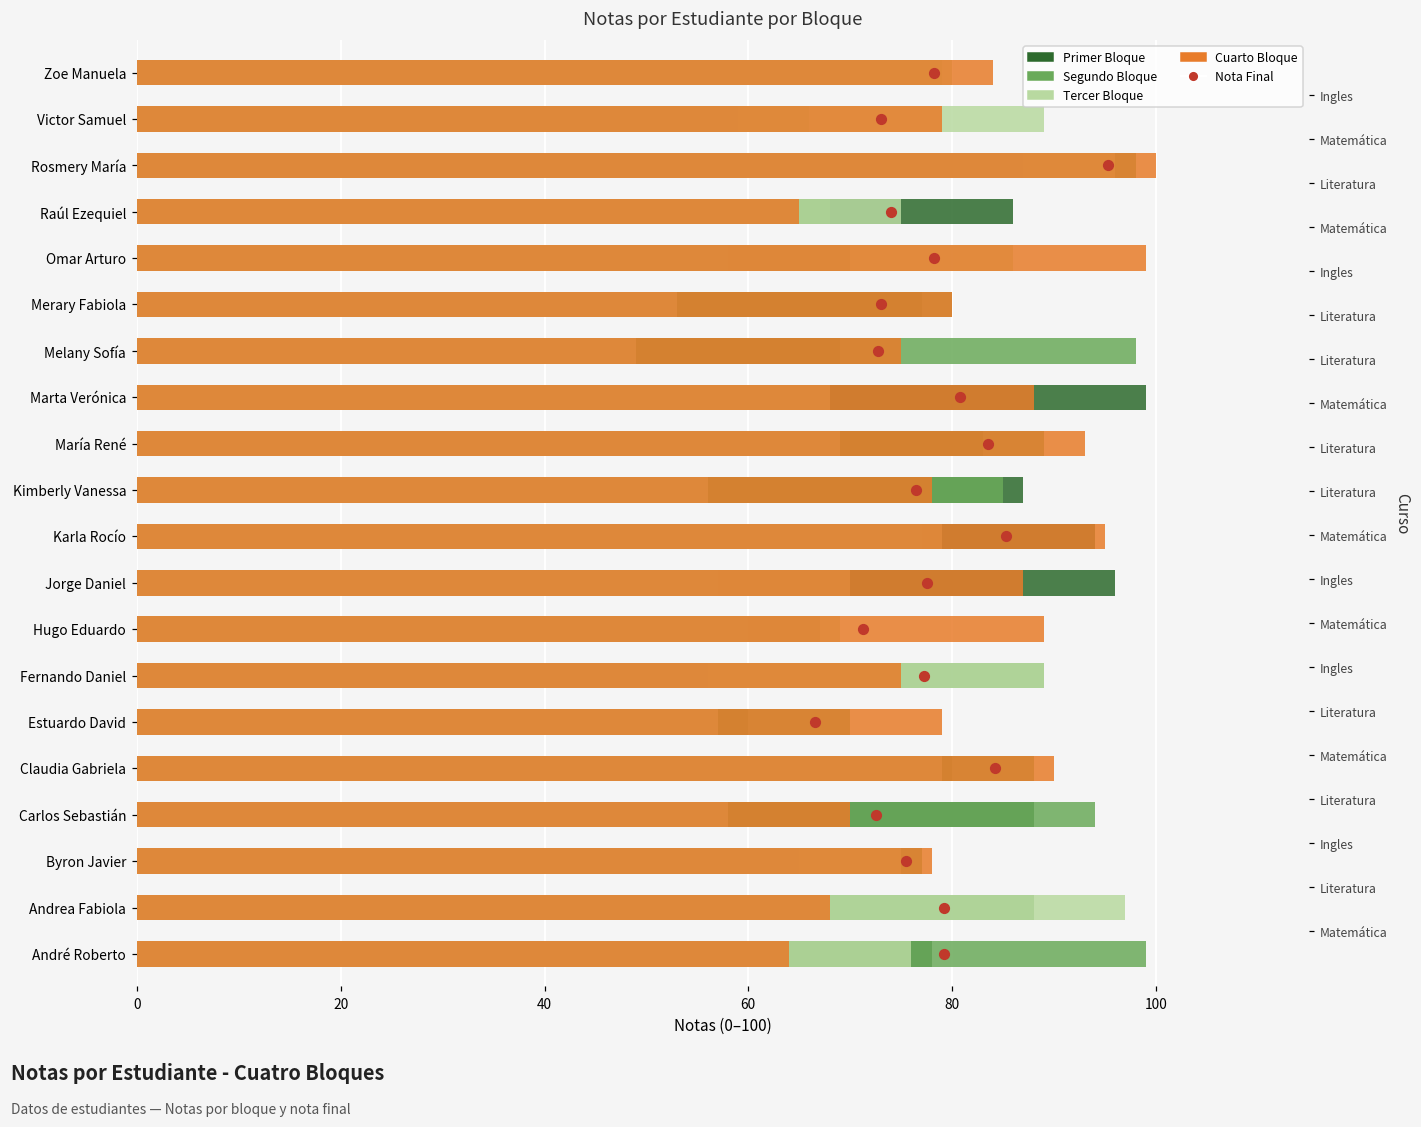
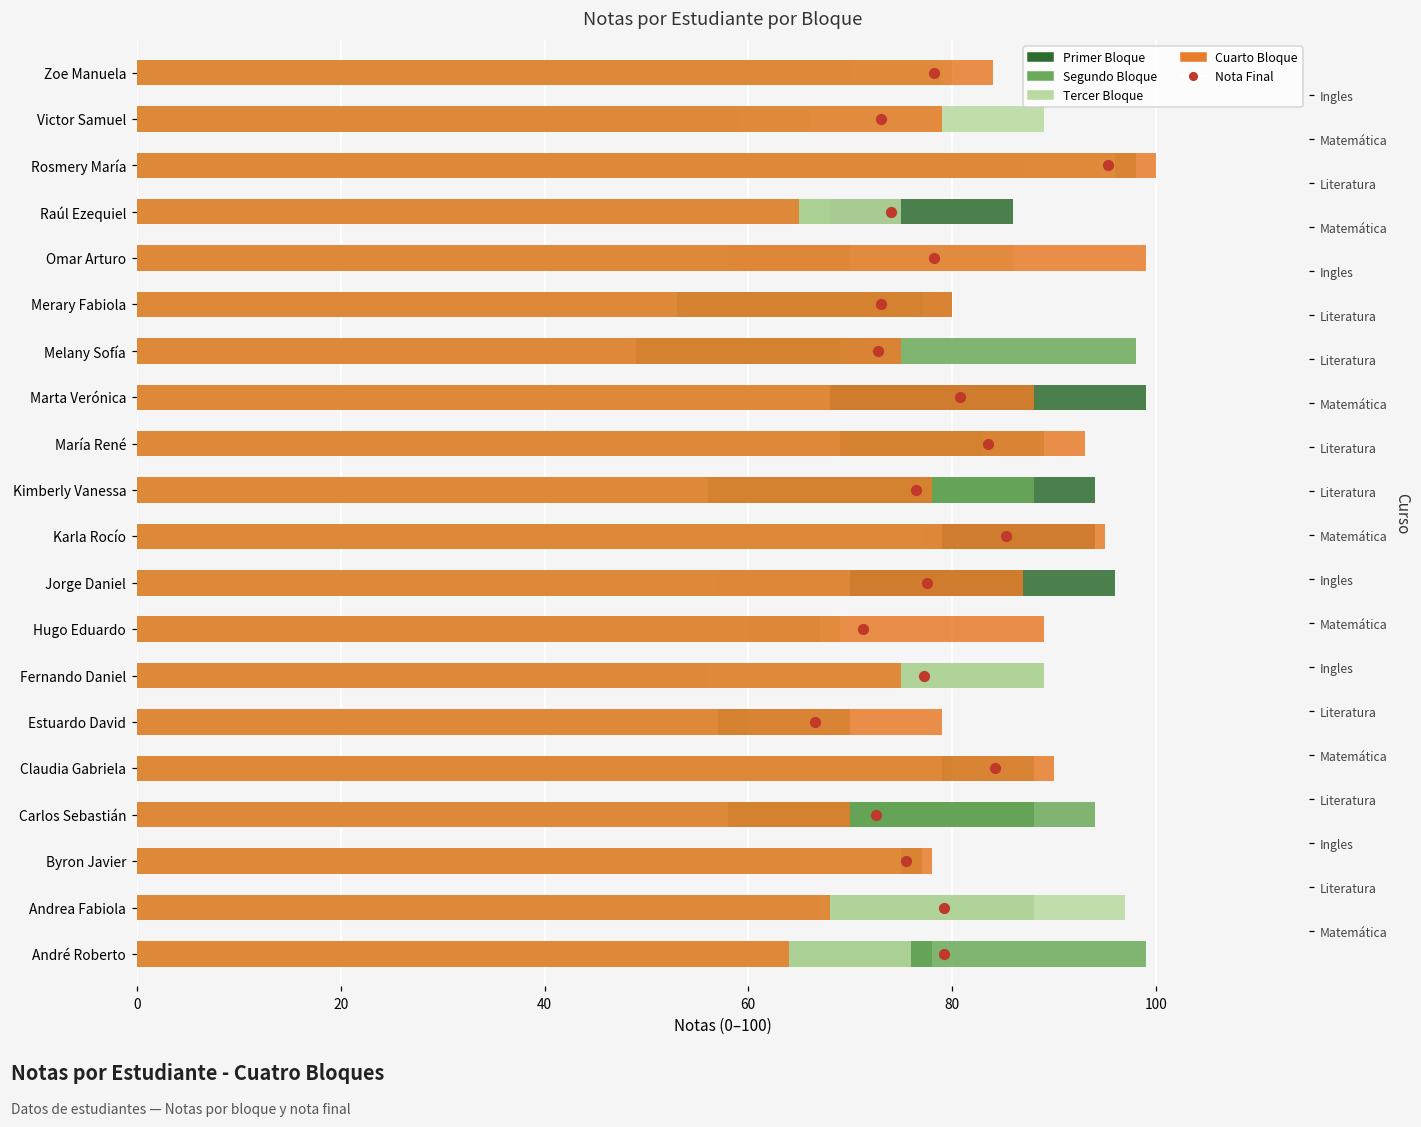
  {
    "Primer Bloque": {
      "Raúl Ezequiel": 86,
      "Marta Verónica": 99,
-     "Kimberly Vanessa": 87,
+     "Kimberly Vanessa": 94,
      "Jorge Daniel": 96
    },
    "Segundo Bloque": {
      "Merary Fabiola": 80,
      "Melany Sofía": 98,
-     "Kimberly Vanessa": 85,
+     "Kimberly Vanessa": 88,
      "Fernando Daniel": 89,
      "Carlos Sebastián": 94,
      "André Roberto": 99
    },
    "Tercer Bloque": {
      "Victor Samuel": 89,
      "Fernando Daniel": 89,
      "Andrea Fabiola": 97
    },
    "Cuarto Bloque": {
      "Zoe Manuela": 84,
      "Rosmery María": 100,
      "Omar Arturo": 99,
      "Merary Fabiola": 80,
      "María René": 93,
      "Karla Rocío": 95,
      "Hugo Eduardo": 89,
      "Estuardo David": 79,
      "Claudia Gabriela": 90,
      "Byron Javier": 78
    }
  }
